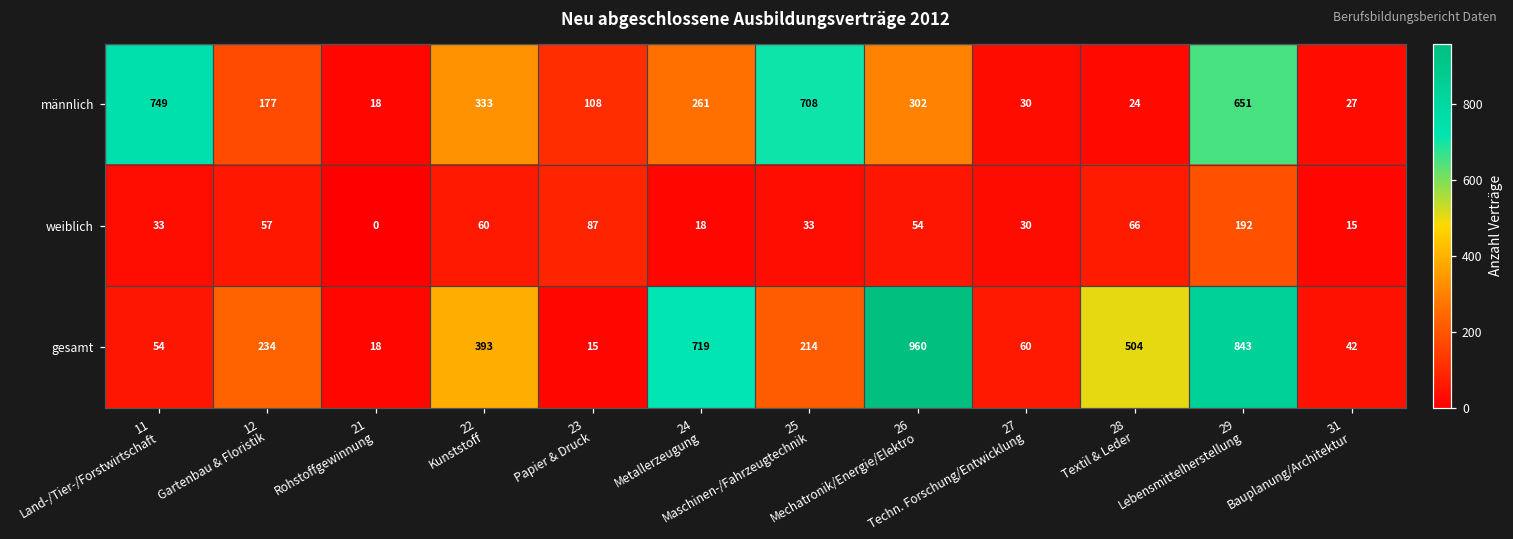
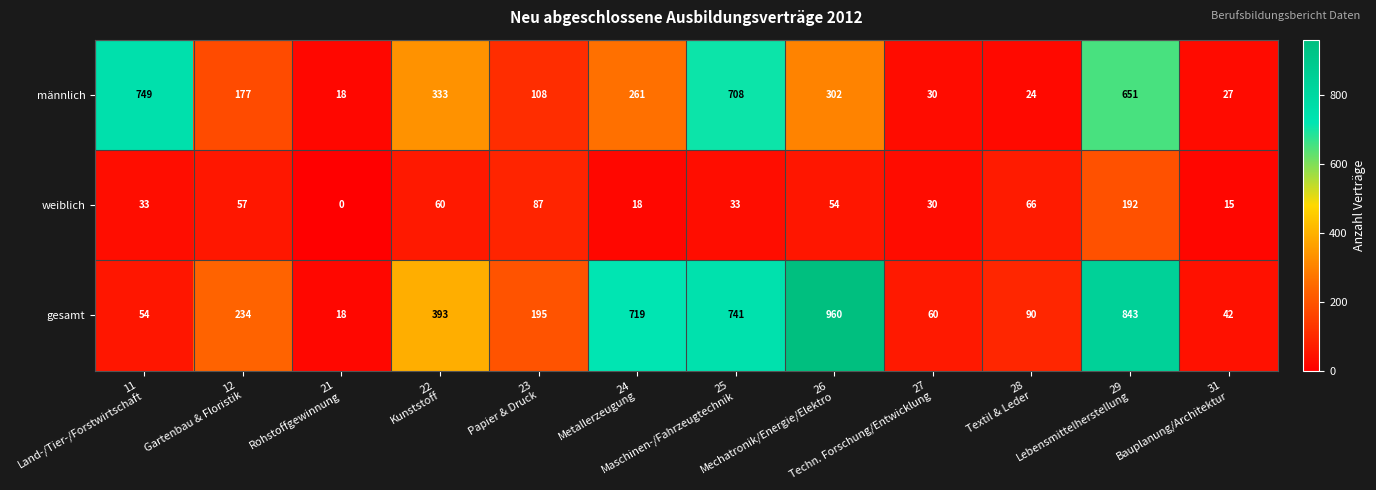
  {
    "männlich": {
      "11 Land-/Tier-/Forstwirtschaft": 749,
      "12 Gartenbau & Floristik": 177,
      "21 Rohstoffgewinnung": 18,
      "22 Kunststoff": 333,
      "23 Papier & Druck": 108,
      "24 Metallerzeugung": 261,
      "25 Maschinen-/Fahrzeugtechnik": 708,
      "26 Mechatronik/Energie/Elektro": 302,
      "27 Techn. Forschung/Entwicklung": 30,
      "28 Textil & Leder": 24,
      "29 Lebensmittelherstellung": 651,
      "31 Bauplanung/Architektur": 27
    },
    "weiblich": {
      "11 Land-/Tier-/Forstwirtschaft": 33,
      "12 Gartenbau & Floristik": 57,
      "21 Rohstoffgewinnung": 0,
      "22 Kunststoff": 60,
      "23 Papier & Druck": 87,
      "24 Metallerzeugung": 18,
      "25 Maschinen-/Fahrzeugtechnik": 33,
      "26 Mechatronik/Energie/Elektro": 54,
      "27 Techn. Forschung/Entwicklung": 30,
      "28 Textil & Leder": 66,
      "29 Lebensmittelherstellung": 192,
      "31 Bauplanung/Architektur": 15
    },
    "gesamt": {
      "11 Land-/Tier-/Forstwirtschaft": 54,
      "12 Gartenbau & Floristik": 234,
      "21 Rohstoffgewinnung": 18,
      "22 Kunststoff": 393,
-     "23 Papier & Druck": 15,
+     "23 Papier & Druck": 195,
      "24 Metallerzeugung": 719,
-     "25 Maschinen-/Fahrzeugtechnik": 214,
+     "25 Maschinen-/Fahrzeugtechnik": 741,
      "26 Mechatronik/Energie/Elektro": 960,
      "27 Techn. Forschung/Entwicklung": 60,
-     "28 Textil & Leder": 504,
+     "28 Textil & Leder": 90,
      "29 Lebensmittelherstellung": 843,
      "31 Bauplanung/Architektur": 42
    }
  }
